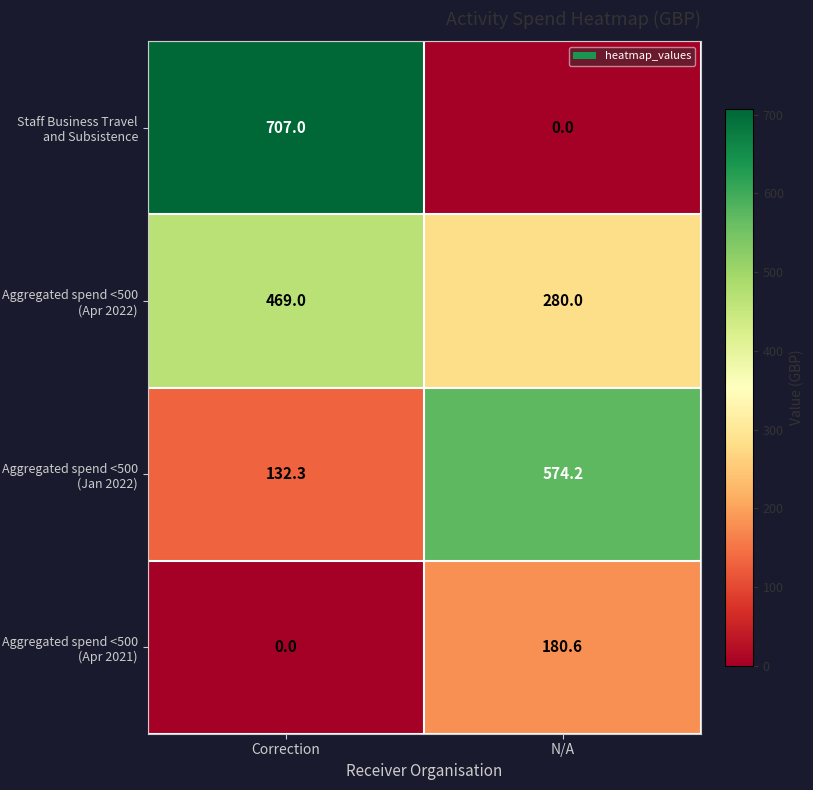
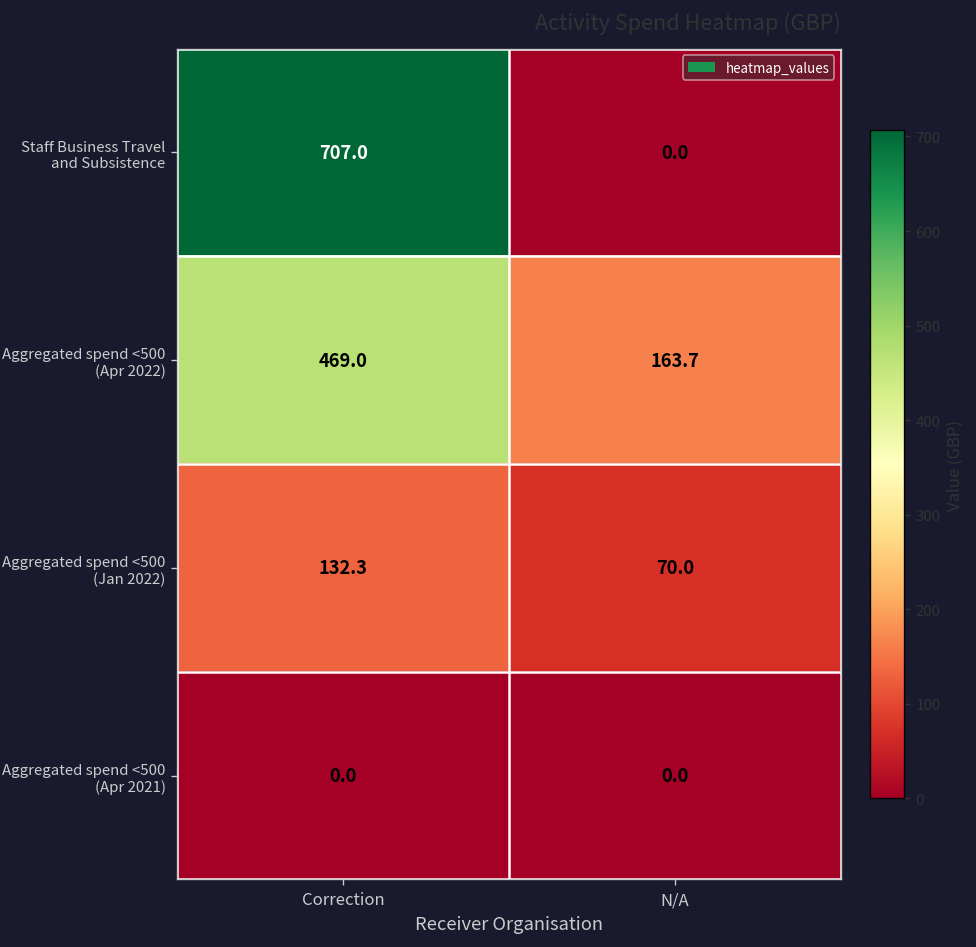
  {
    "Staff Business Travel and Subsistence": {
      "Correction": 707.0,
      "N/A": 0.0
    },
    "Aggregated spend <500 (Apr 2022)": {
      "Correction": 469.0,
-     "N/A": 280.0
+     "N/A": 163.7
    },
    "Aggregated spend <500 (Jan 2022)": {
      "Correction": 132.3,
-     "N/A": 574.2
+     "N/A": 70.0
    },
    "Aggregated spend <500 (Apr 2021)": {
      "Correction": 0.0,
-     "N/A": 180.6
+     "N/A": 0.0
    }
  }
